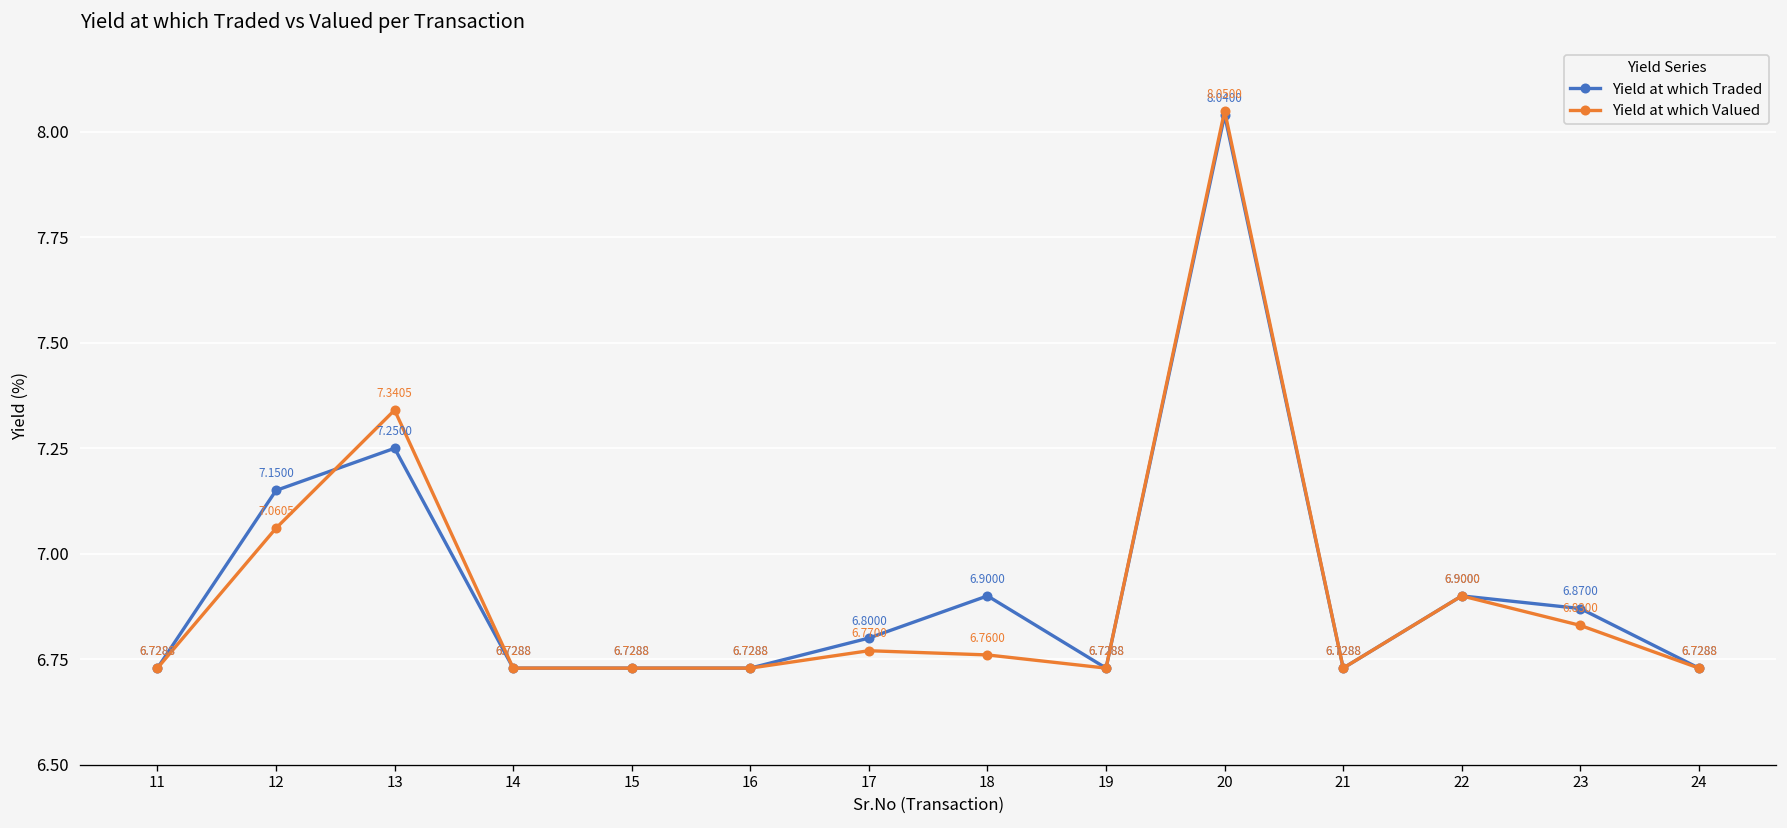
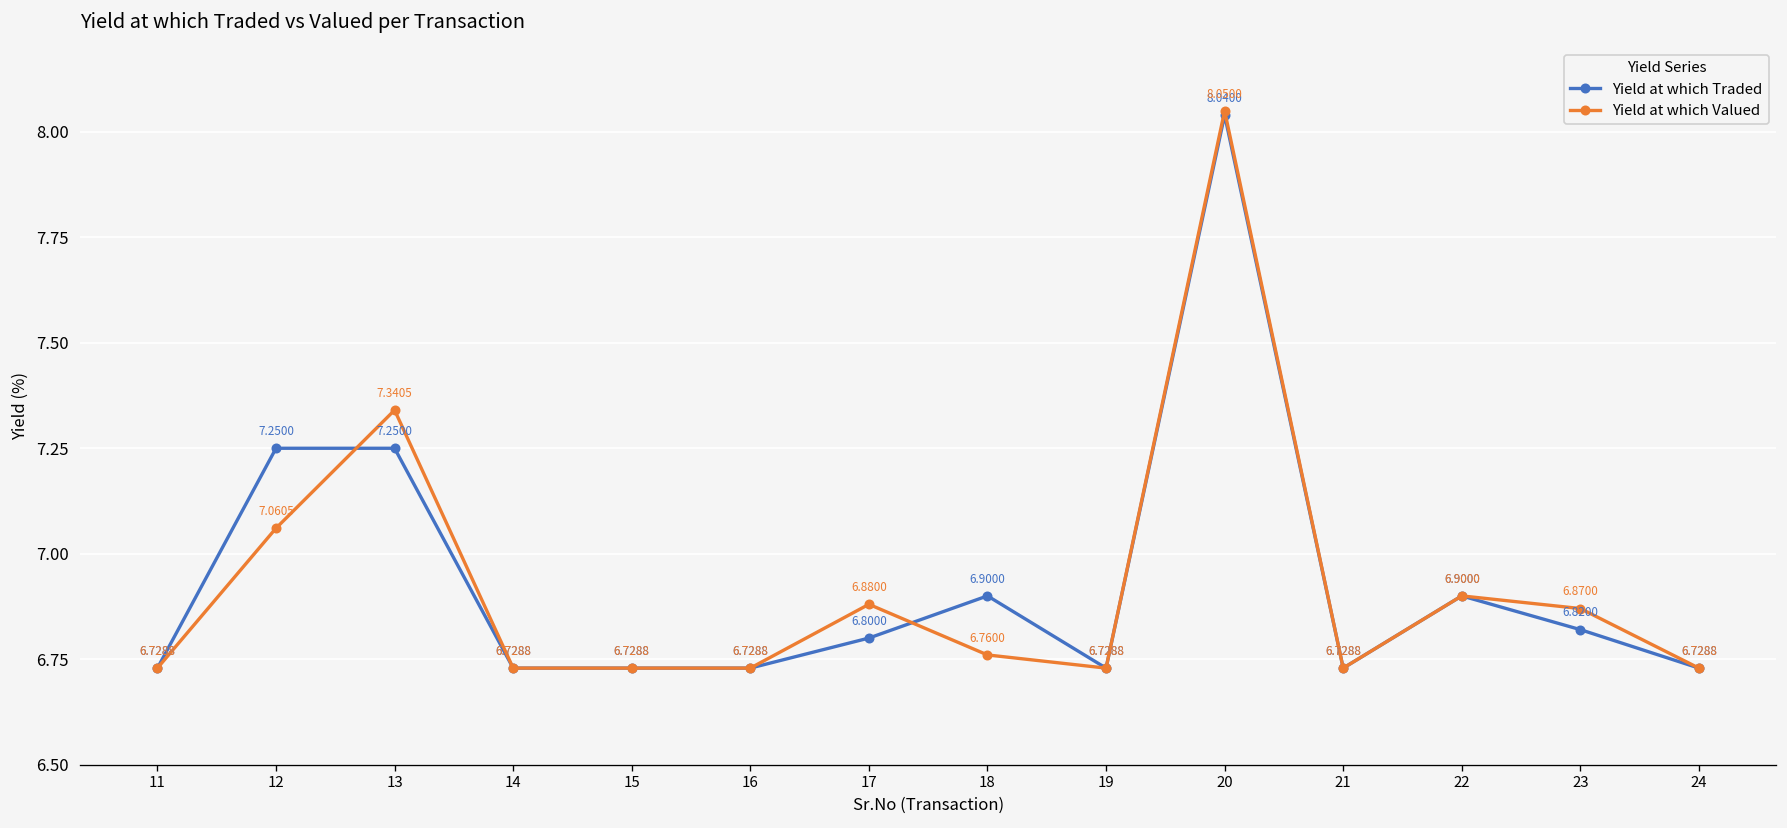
  {
    "Yield at which Traded": {
-     "12": 7.1500,
+     "12": 7.2500,
      "13": 7.2500,
      "17": 6.8000,
      "18": 6.9000,
-     "23": 6.8700
+     "23": 6.8200
    },
    "Yield at which Valued": {
      "12": 7.0605,
      "13": 7.3405,
-     "17": 6.7700,
+     "17": 6.8800,
      "18": 6.7600,
-     "23": 6.8300
+     "23": 6.8700
    }
  }
